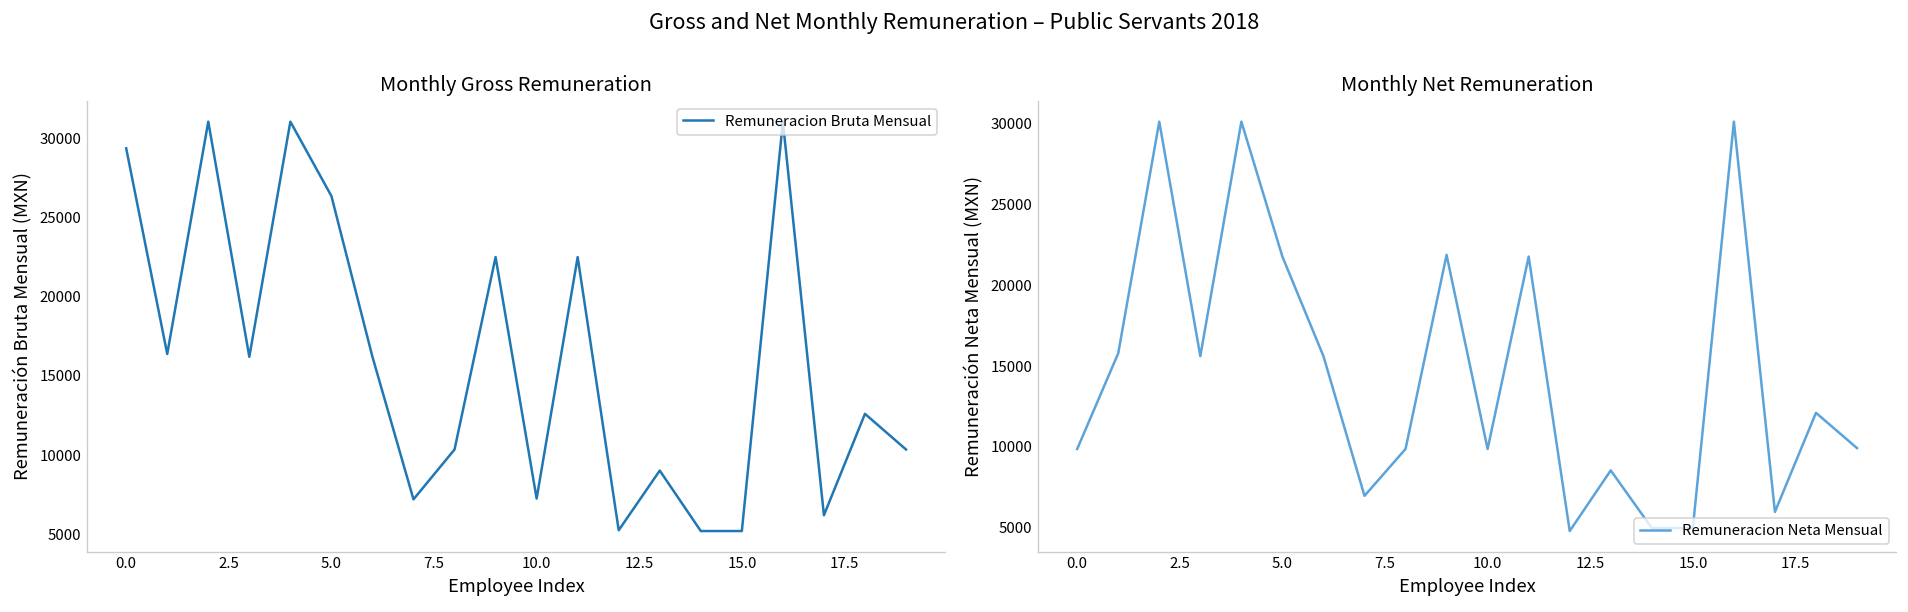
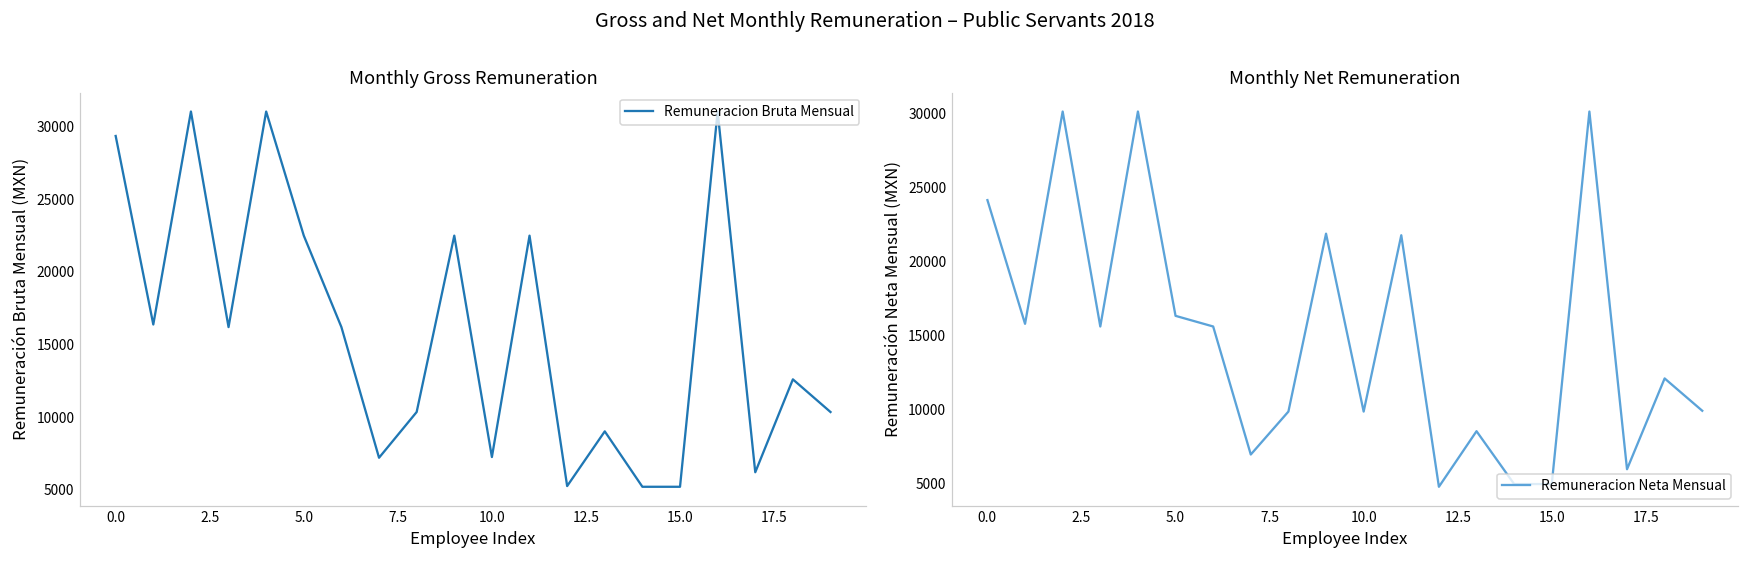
  {
    "Monthly Gross Remuneration": {
      "0.0": 29400,
-     "5.0": 26400,
+     "5.0": 22500,
      "10.0": 7200,
      "15.0": 5200
    },
    "Monthly Net Remuneration": {
-     "0.0": 9900,
-     "5.0": 21800,
+     "0.0": 24200,
+     "5.0": 16300,
      "10.0": 9900
    }
  }
